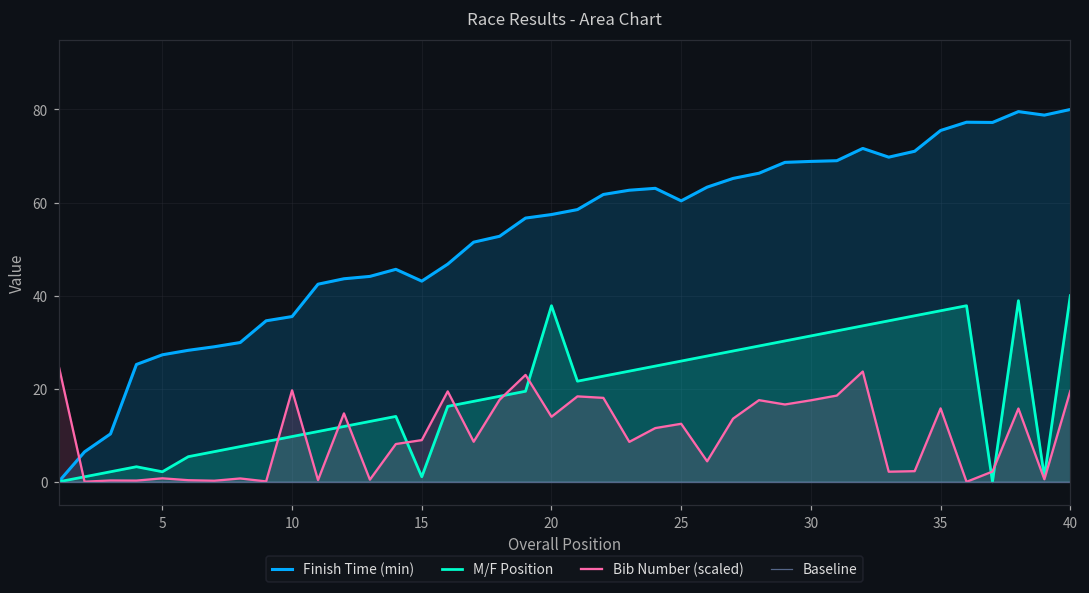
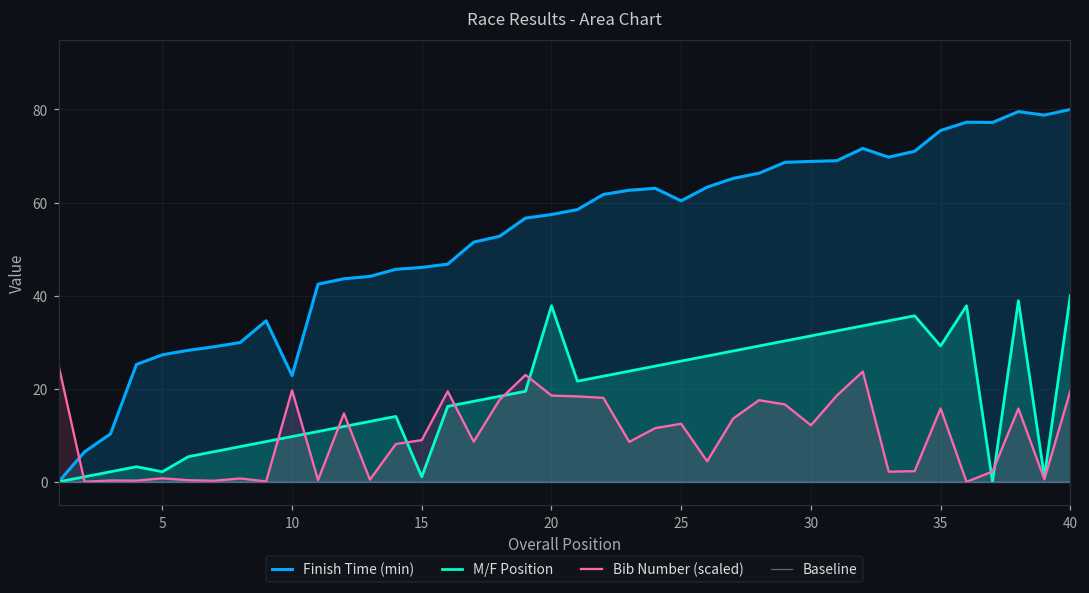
  {
    "Finish Time (min)": {
      "5": 27,
-     "10": 36,
-     "15": 43,
+     "10": 23,
+     "15": 46,
      "20": 57,
      "25": 60,
      "30": 69,
      "35": 75,
      "40": 80
    },
    "M/F Position": {
      "5": 2,
      "10": 10,
      "15": 1,
      "20": 38,
      "25": 26,
      "30": 31,
-     "35": 37,
+     "35": 29,
      "40": 40
    },
    "Bib Number (scaled)": {
      "5": 1,
      "10": 20,
      "15": 9,
-     "20": 14,
+     "20": 19,
      "25": 12,
-     "30": 18,
+     "30": 12,
      "35": 16,
      "40": 20
    },
    "Baseline": {
      "5": 0,
      "10": 0,
      "15": 0,
      "20": 0,
      "25": 0,
      "30": 0,
      "35": 0,
      "40": 0
    }
  }
